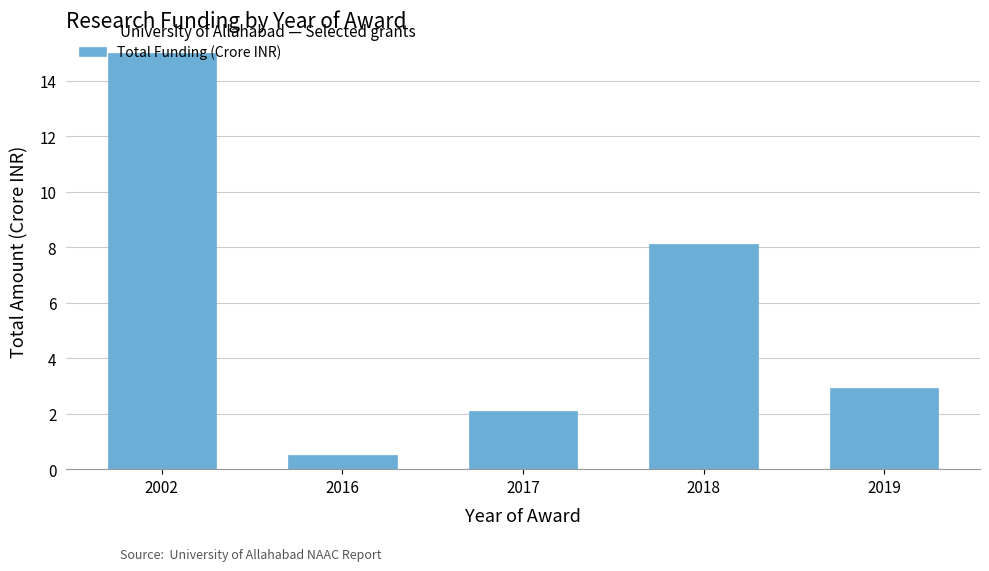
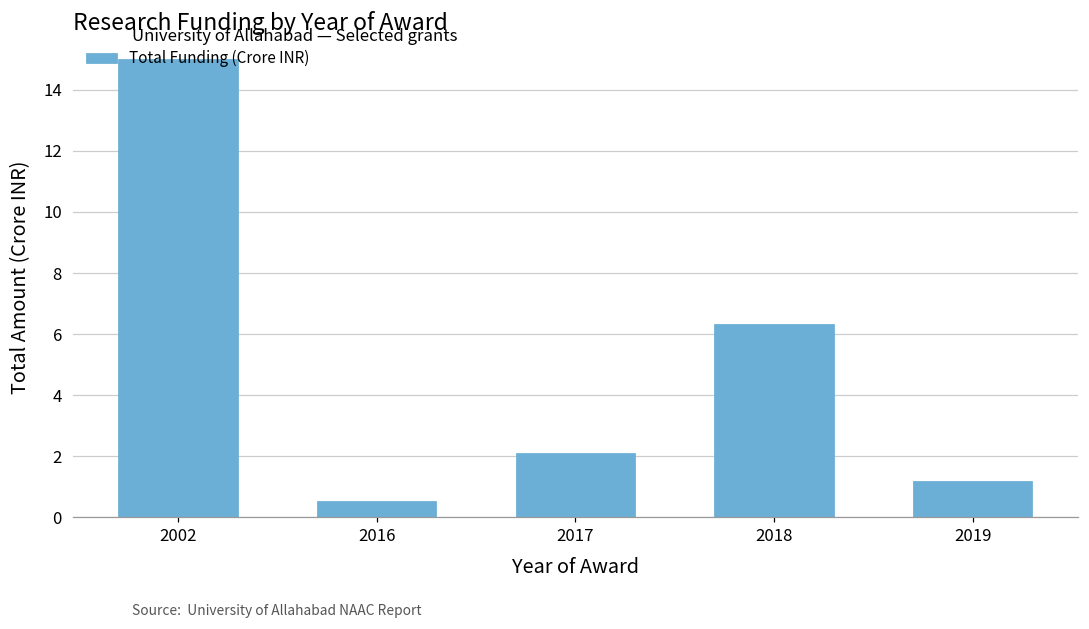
  {
    "2002": 15.0,
    "2016": 0.5,
    "2017": 2.1,
-   "2018": 8.1,
-   "2019": 2.9
+   "2018": 6.3,
+   "2019": 1.2
  }
